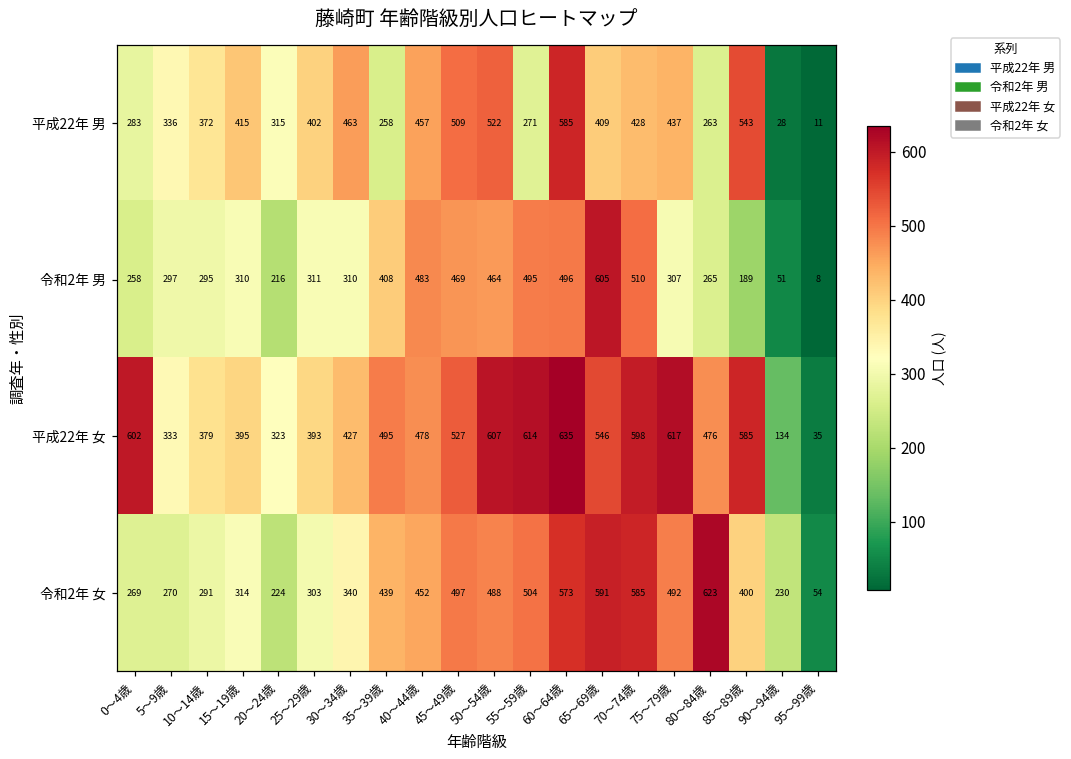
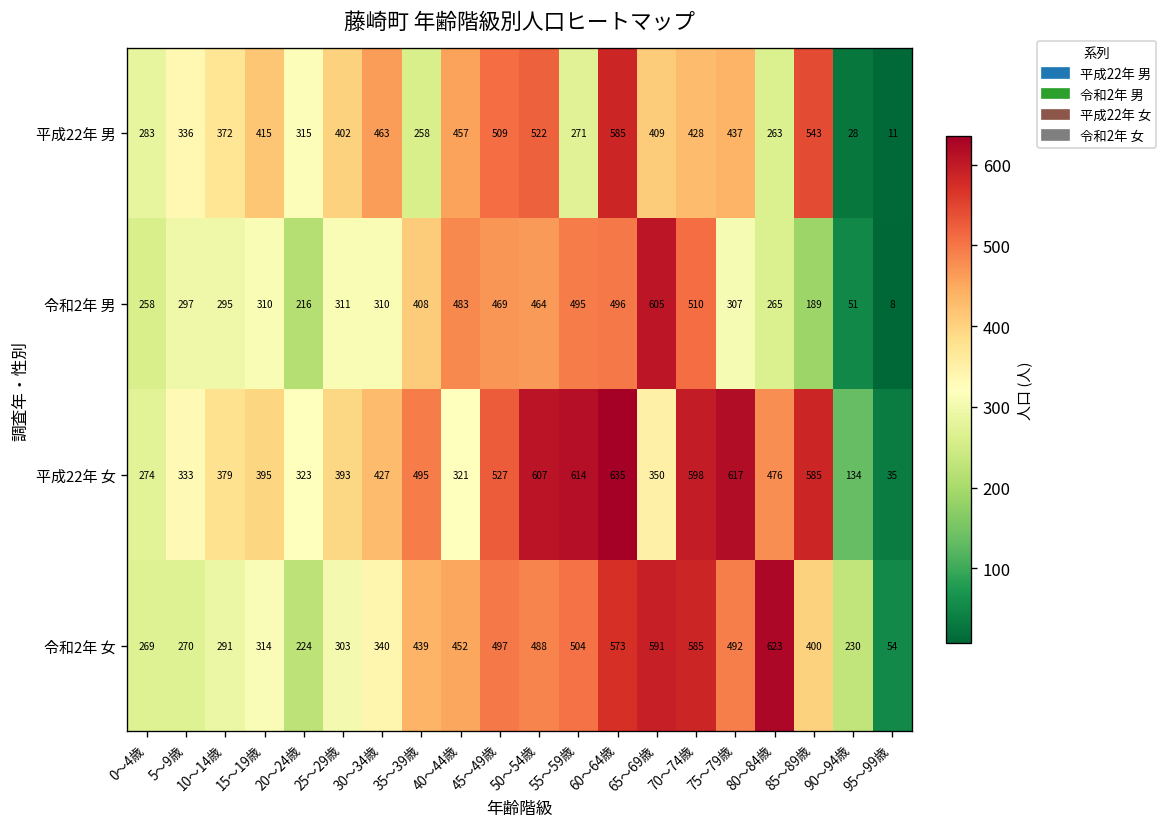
  {
    "平成22年 男": {
      "0～4歳": 283,
      "5～9歳": 336,
      "10～14歳": 372,
      "15～19歳": 415,
      "20～24歳": 315,
      "25～29歳": 402,
      "30～34歳": 463,
      "35～39歳": 258,
      "40～44歳": 457,
      "45～49歳": 509,
      "50～54歳": 522,
      "55～59歳": 271,
      "60～64歳": 585,
      "65～69歳": 409,
      "70～74歳": 428,
      "75～79歳": 437,
      "80～84歳": 263,
      "85～89歳": 543,
      "90～94歳": 28,
      "95～99歳": 11
    },
    "令和2年 男": {
      "0～4歳": 258,
      "5～9歳": 297,
      "10～14歳": 295,
      "15～19歳": 310,
      "20～24歳": 216,
      "25～29歳": 311,
      "30～34歳": 310,
      "35～39歳": 408,
      "40～44歳": 483,
      "45～49歳": 469,
      "50～54歳": 464,
      "55～59歳": 495,
      "60～64歳": 496,
      "65～69歳": 605,
      "70～74歳": 510,
      "75～79歳": 307,
      "80～84歳": 265,
      "85～89歳": 189,
      "90～94歳": 51,
      "95～99歳": 8
    },
    "平成22年 女": {
-     "0～4歳": 602,
+     "0～4歳": 274,
      "5～9歳": 333,
      "10～14歳": 379,
      "15～19歳": 395,
      "20～24歳": 323,
      "25～29歳": 393,
      "30～34歳": 427,
      "35～39歳": 495,
-     "40～44歳": 478,
+     "40～44歳": 321,
      "45～49歳": 527,
      "50～54歳": 607,
      "55～59歳": 614,
      "60～64歳": 635,
-     "65～69歳": 546,
+     "65～69歳": 350,
      "70～74歳": 598,
      "75～79歳": 617,
      "80～84歳": 476,
      "85～89歳": 585,
      "90～94歳": 134,
      "95～99歳": 35
    },
    "令和2年 女": {
      "0～4歳": 269,
      "5～9歳": 270,
      "10～14歳": 291,
      "15～19歳": 314,
      "20～24歳": 224,
      "25～29歳": 303,
      "30～34歳": 340,
      "35～39歳": 439,
      "40～44歳": 452,
      "45～49歳": 497,
      "50～54歳": 488,
      "55～59歳": 504,
      "60～64歳": 573,
      "65～69歳": 591,
      "70～74歳": 585,
      "75～79歳": 492,
      "80～84歳": 623,
      "85～89歳": 400,
      "90～94歳": 230,
      "95～99歳": 54
    }
  }
